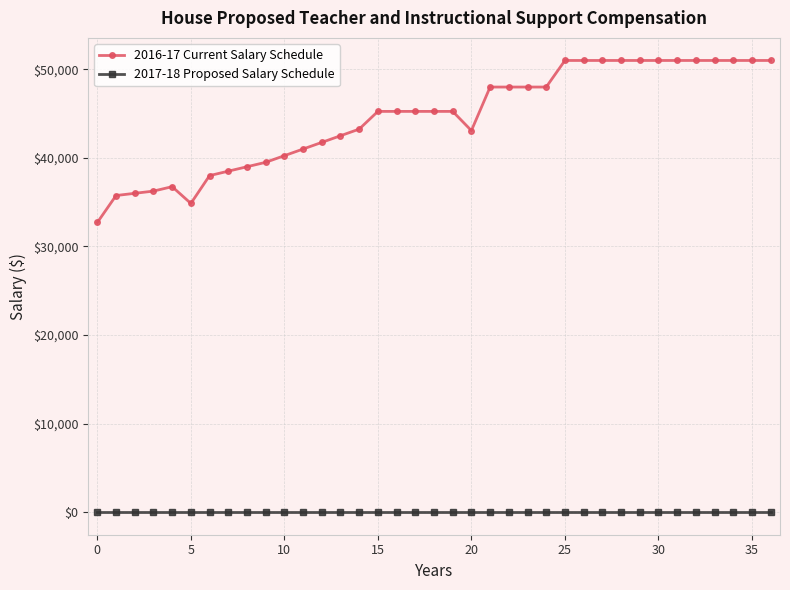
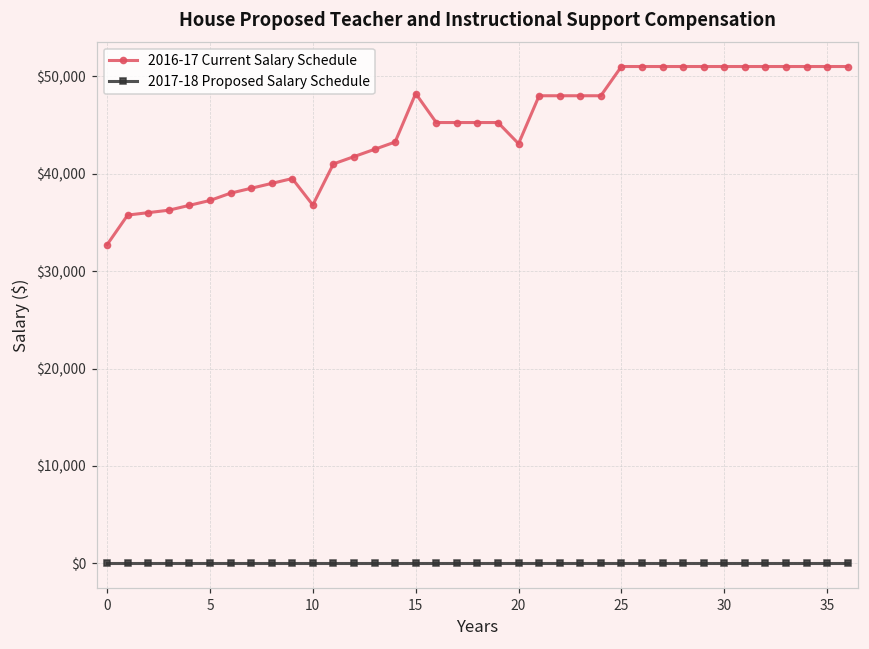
  {
    "2016-17 Current Salary Schedule": {
      "0": "$33,000",
-     "5": "$35,000",
-     "10": "$40,000",
-     "15": "$45,000",
+     "5": "$37,000",
+     "10": "$37,000",
+     "15": "$48,000",
      "20": "$43,000",
      "25": "$51,000",
      "30": "$51,000",
      "35": "$51,000"
    },
    "2017-18 Proposed Salary Schedule": {
      "0": "$0",
      "5": "$0",
      "10": "$0",
      "15": "$0",
      "20": "$0",
      "25": "$0",
      "30": "$0",
      "35": "$0"
    }
  }
